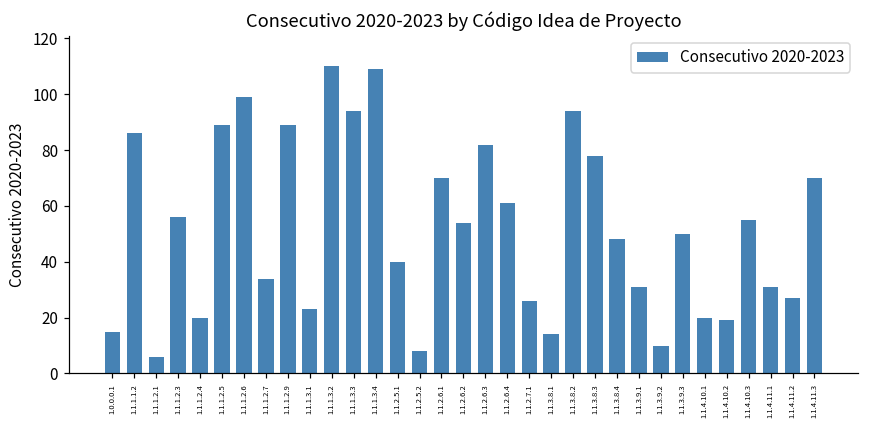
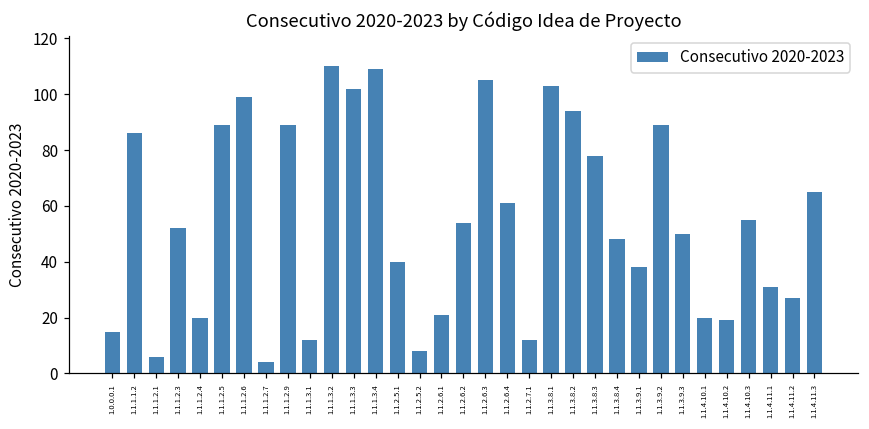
  {
    "1.0.0.0.1": 15,
    "1.1.1.1.2": 86,
    "1.1.1.2.1": 6,
-   "1.1.1.2.3": 56,
+   "1.1.1.2.3": 52,
    "1.1.1.2.4": 20,
    "1.1.1.2.5": 89,
    "1.1.1.2.6": 99,
-   "1.1.1.2.7": 34,
+   "1.1.1.2.7": 4,
    "1.1.1.2.9": 89,
-   "1.1.1.3.1": 23,
+   "1.1.1.3.1": 12,
    "1.1.1.3.2": 110,
-   "1.1.1.3.3": 94,
+   "1.1.1.3.3": 102,
    "1.1.1.3.4": 109,
    "1.1.2.5.1": 40,
    "1.1.2.5.2": 8,
-   "1.1.2.6.1": 70,
+   "1.1.2.6.1": 21,
    "1.1.2.6.2": 54,
-   "1.1.2.6.3": 82,
+   "1.1.2.6.3": 105,
    "1.1.2.6.4": 61,
-   "1.1.2.7.1": 26,
-   "1.1.3.8.1": 14,
+   "1.1.2.7.1": 12,
+   "1.1.3.8.1": 103,
    "1.1.3.8.2": 94,
    "1.1.3.8.3": 78,
    "1.1.3.8.4": 48,
-   "1.1.3.9.1": 31,
-   "1.1.3.9.2": 10,
+   "1.1.3.9.1": 38,
+   "1.1.3.9.2": 89,
    "1.1.3.9.3": 50,
    "1.1.4.10.1": 20,
    "1.1.4.10.2": 19,
    "1.1.4.10.3": 55,
    "1.1.4.11.1": 31,
    "1.1.4.11.2": 27,
-   "1.1.4.11.3": 70
+   "1.1.4.11.3": 65
  }
